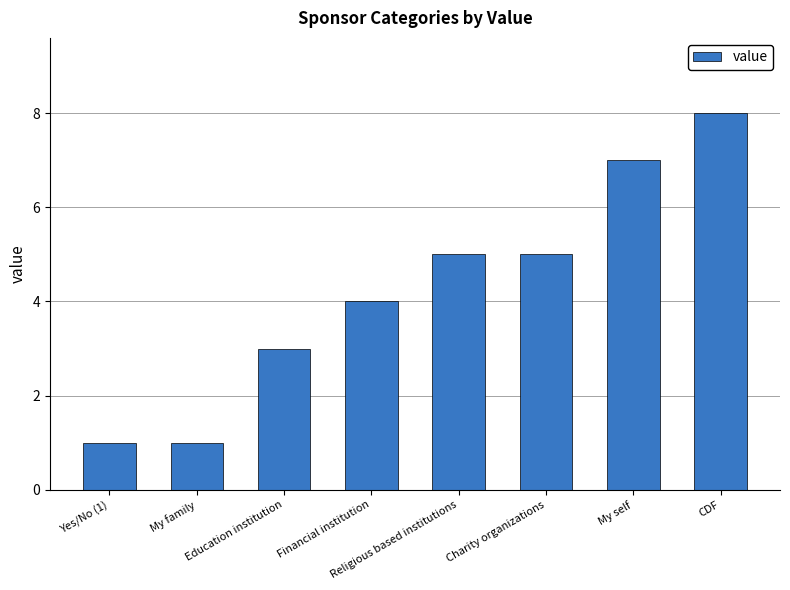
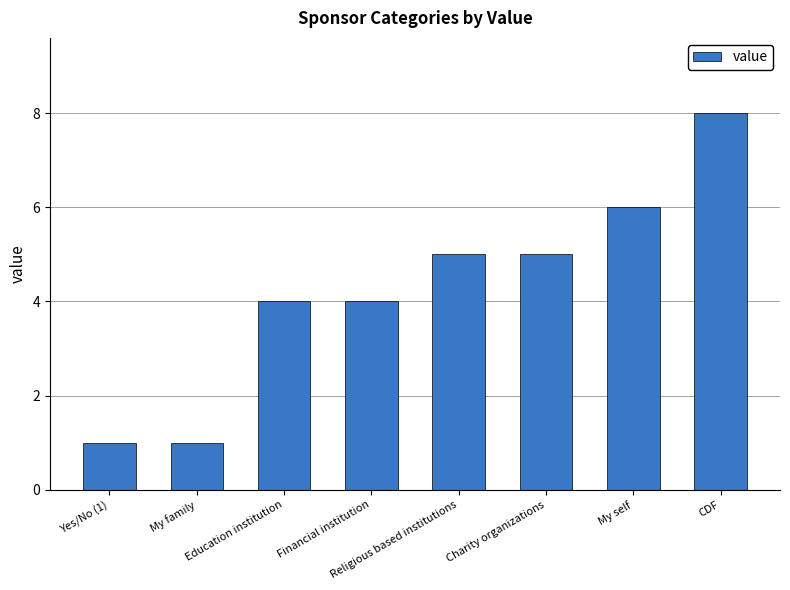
  {
    "Yes/No (1)": 1,
    "My family": 1,
-   "Education institution": 3,
+   "Education institution": 4,
    "Financial institution": 4,
    "Religious based institutions": 5,
    "Charity organizations": 5,
-   "My self": 7,
+   "My self": 6,
    "CDF": 8
  }
